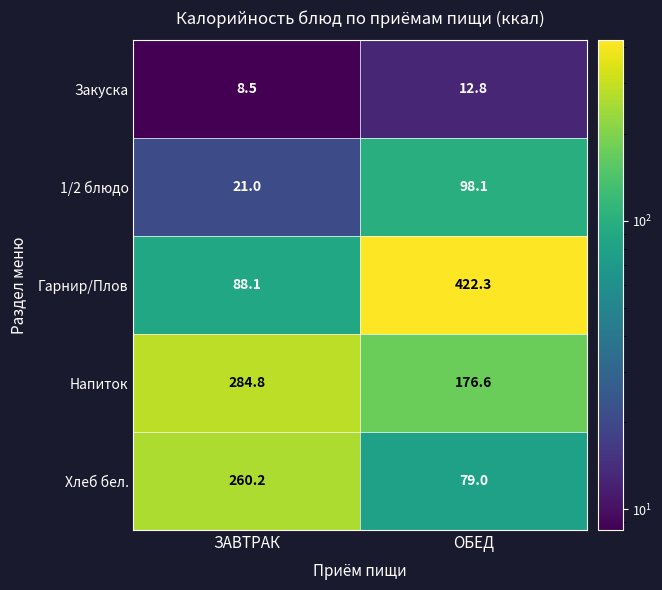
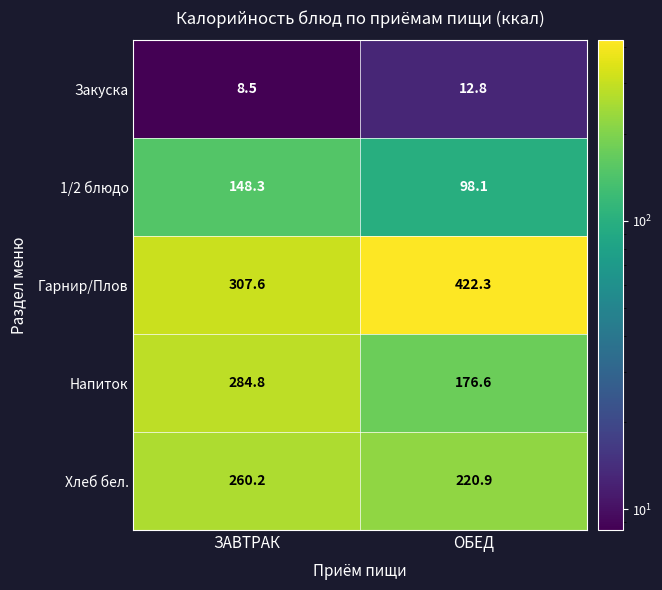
  {
    "Закуска": {
      "ЗАВТРАК": 8.5,
      "ОБЕД": 12.8
    },
    "1/2 блюдо": {
-     "ЗАВТРАК": 21.0,
+     "ЗАВТРАК": 148.3,
      "ОБЕД": 98.1
    },
    "Гарнир/Плов": {
-     "ЗАВТРАК": 88.1,
+     "ЗАВТРАК": 307.6,
      "ОБЕД": 422.3
    },
    "Напиток": {
      "ЗАВТРАК": 284.8,
      "ОБЕД": 176.6
    },
    "Хлеб бел.": {
      "ЗАВТРАК": 260.2,
-     "ОБЕД": 79.0
+     "ОБЕД": 220.9
    }
  }
